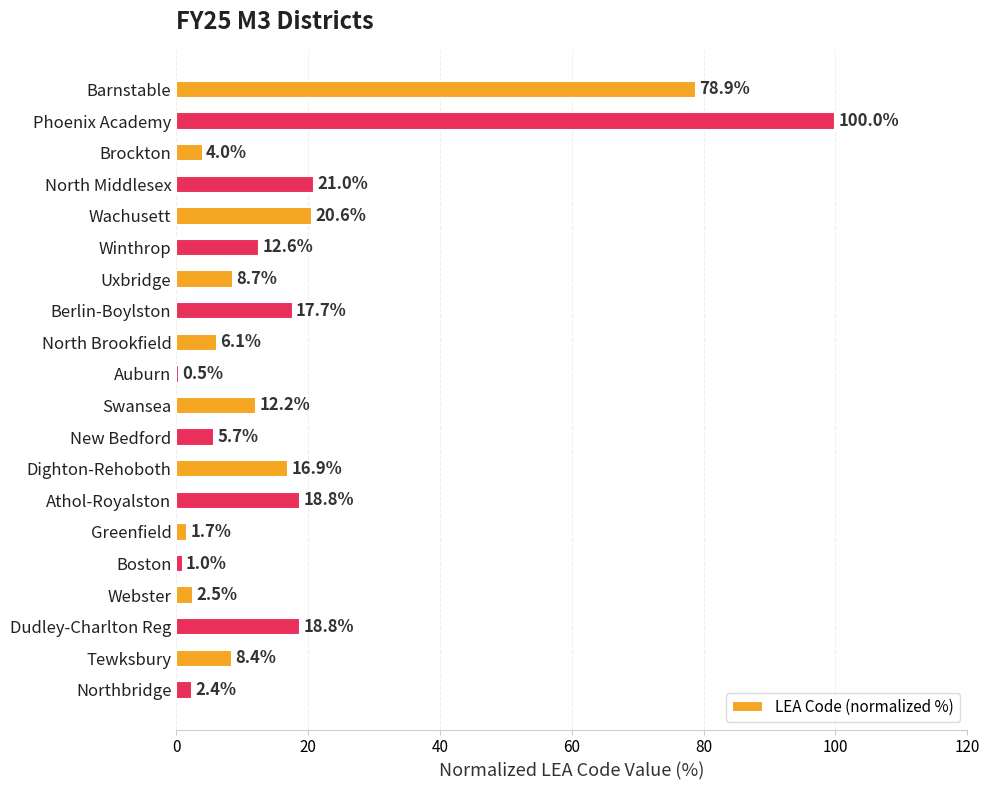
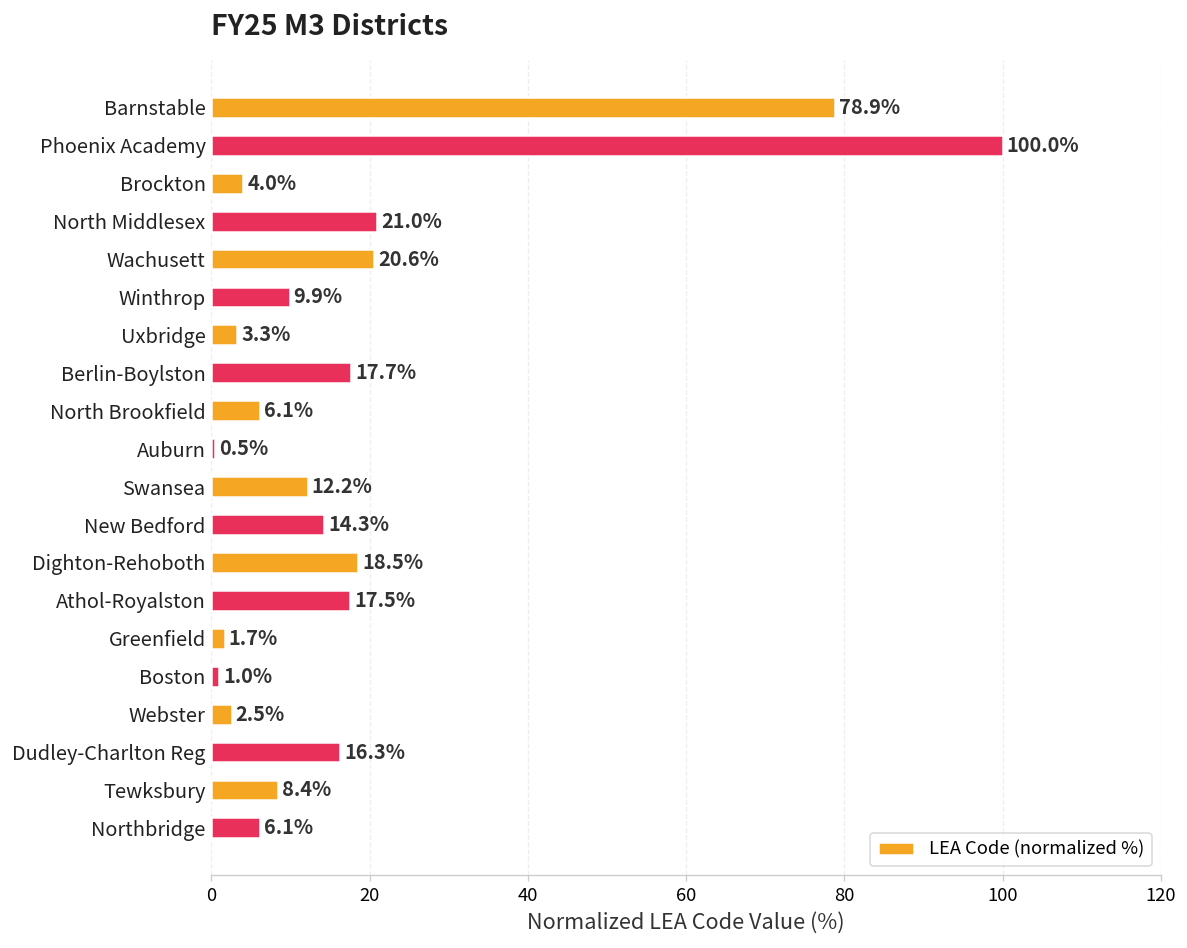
  {
    "Barnstable": "78.9%",
    "Phoenix Academy": "100.0%",
    "Brockton": "4.0%",
    "North Middlesex": "21.0%",
    "Wachusett": "20.6%",
-   "Winthrop": "12.6%",
-   "Uxbridge": "8.7%",
+   "Winthrop": "9.9%",
+   "Uxbridge": "3.3%",
    "Berlin-Boylston": "17.7%",
    "North Brookfield": "6.1%",
    "Auburn": "0.5%",
    "Swansea": "12.2%",
-   "New Bedford": "5.7%",
-   "Dighton-Rehoboth": "16.9%",
-   "Athol-Royalston": "18.8%",
+   "New Bedford": "14.3%",
+   "Dighton-Rehoboth": "18.5%",
+   "Athol-Royalston": "17.5%",
    "Greenfield": "1.7%",
    "Boston": "1.0%",
    "Webster": "2.5%",
-   "Dudley-Charlton Reg": "18.8%",
+   "Dudley-Charlton Reg": "16.3%",
    "Tewksbury": "8.4%",
-   "Northbridge": "2.4%"
+   "Northbridge": "6.1%"
  }
